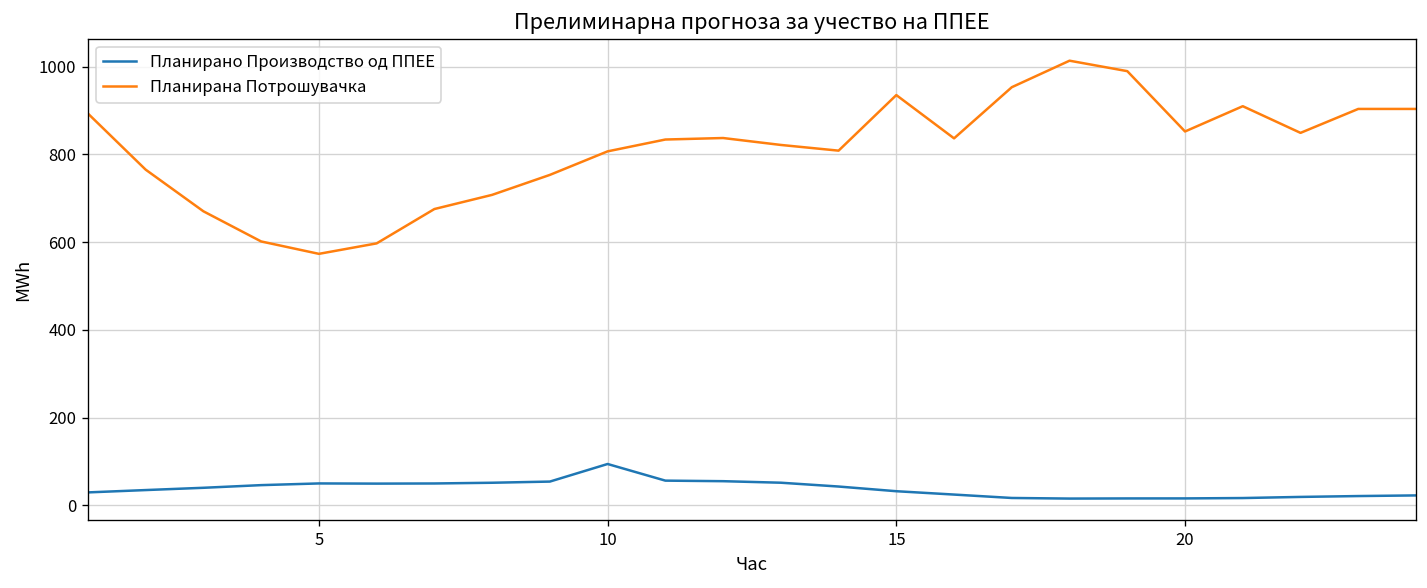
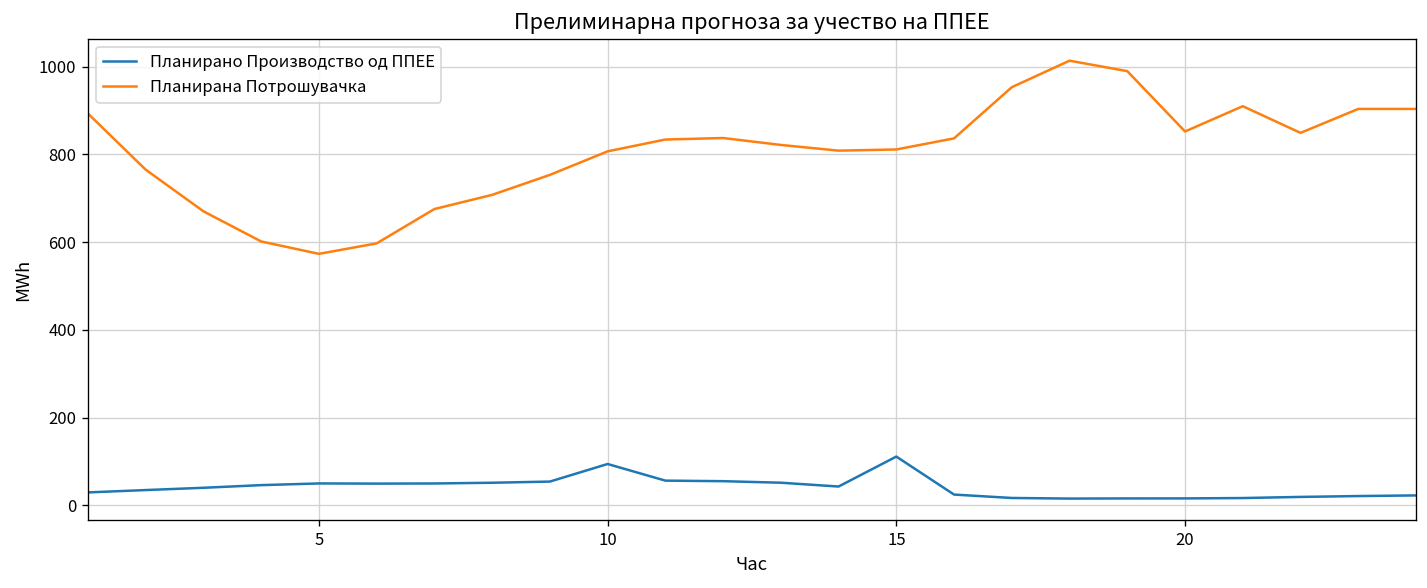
  {
    "Планирано Производство од ППЕЕ": {
      "5": 50,
      "10": 90,
-     "15": 30,
+     "15": 110,
      "20": 20
    },
    "Планирана Потрошувачка": {
      "5": 570,
      "10": 810,
-     "15": 940,
+     "15": 810,
      "20": 850
    }
  }
